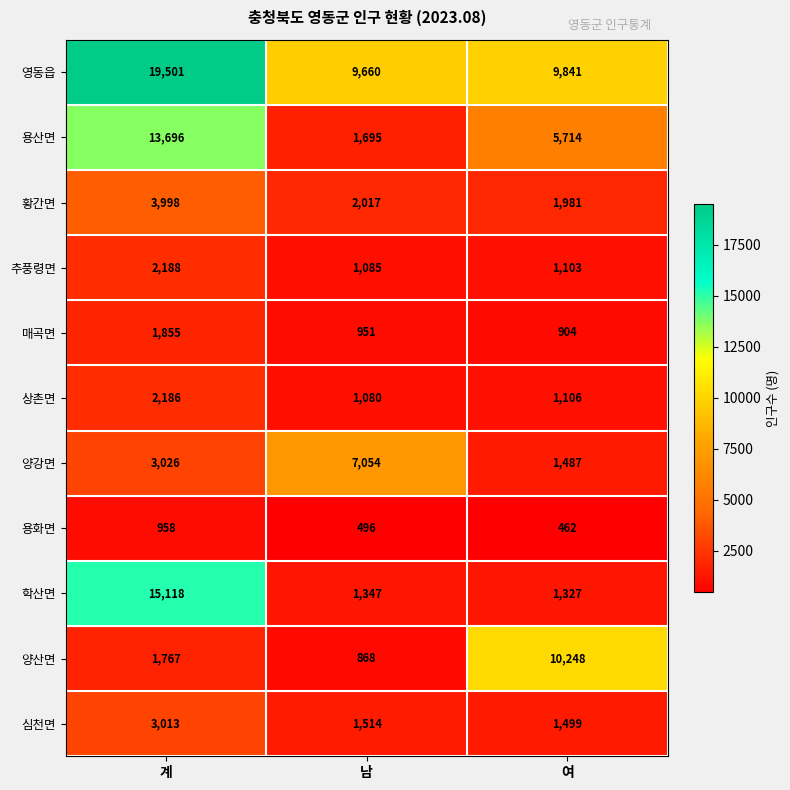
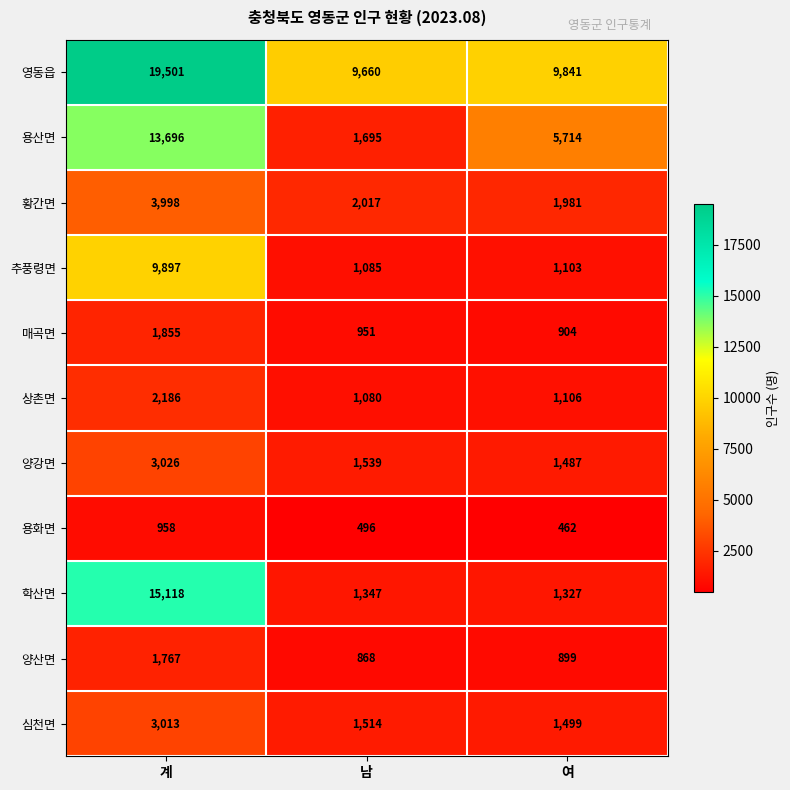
  {
    "영동읍": {
      "계": "19,501",
      "남": "9,660",
      "여": "9,841"
    },
    "용산면": {
      "계": "13,696",
      "남": "1,695",
      "여": "5,714"
    },
    "황간면": {
      "계": "3,998",
      "남": "2,017",
      "여": "1,981"
    },
    "추풍령면": {
-     "계": "2,188",
+     "계": "9,897",
      "남": "1,085",
      "여": "1,103"
    },
    "매곡면": {
      "계": "1,855",
      "남": "951",
      "여": "904"
    },
    "상촌면": {
      "계": "2,186",
      "남": "1,080",
      "여": "1,106"
    },
    "양강면": {
      "계": "3,026",
-     "남": "7,054",
+     "남": "1,539",
      "여": "1,487"
    },
    "용화면": {
      "계": "958",
      "남": "496",
      "여": "462"
    },
    "학산면": {
      "계": "15,118",
      "남": "1,347",
      "여": "1,327"
    },
    "양산면": {
      "계": "1,767",
      "남": "868",
-     "여": "10,248"
+     "여": "899"
    },
    "심천면": {
      "계": "3,013",
      "남": "1,514",
      "여": "1,499"
    }
  }
